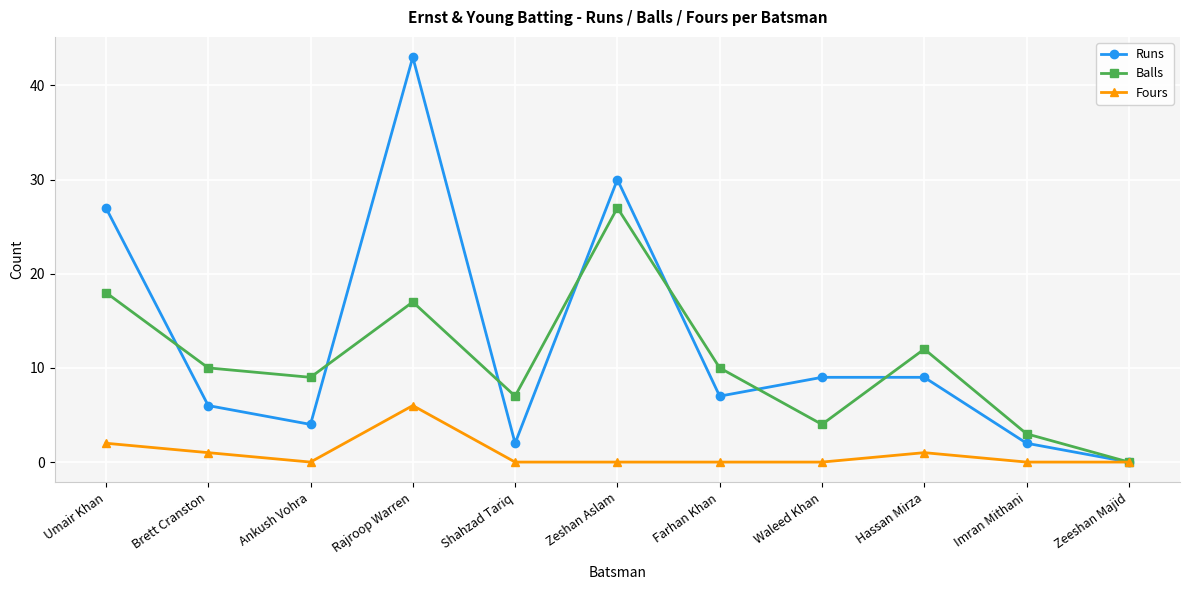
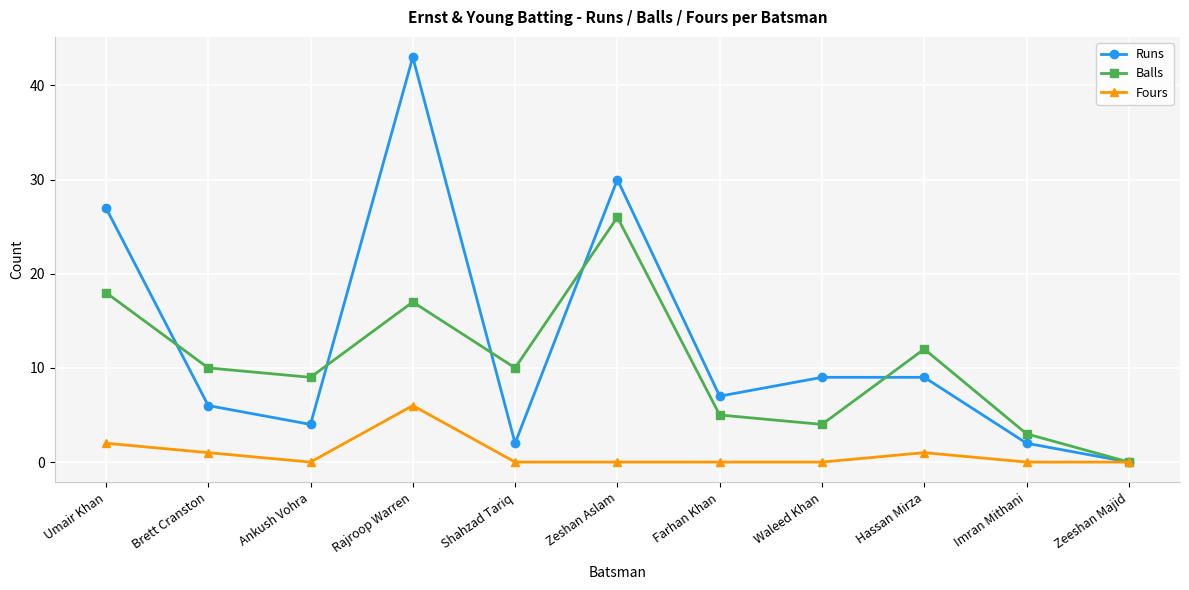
  {
    "Runs": {
      "Umair Khan": 27,
      "Brett Cranston": 6,
      "Ankush Vohra": 4,
      "Rajroop Warren": 43,
      "Shahzad Tariq": 2,
      "Zeshan Aslam": 30,
      "Farhan Khan": 7,
      "Waleed Khan": 9,
      "Hassan Mirza": 9,
      "Imran Mithani": 2
    },
    "Balls": {
      "Umair Khan": 18,
      "Brett Cranston": 10,
      "Ankush Vohra": 9,
      "Rajroop Warren": 17,
-     "Shahzad Tariq": 7,
-     "Zeshan Aslam": 27,
-     "Farhan Khan": 10,
+     "Shahzad Tariq": 10,
+     "Zeshan Aslam": 26,
+     "Farhan Khan": 5,
      "Waleed Khan": 4,
      "Hassan Mirza": 12,
      "Imran Mithani": 3
    },
    "Fours": {
      "Umair Khan": 2,
      "Brett Cranston": 1,
      "Ankush Vohra": 0,
      "Rajroop Warren": 6,
      "Shahzad Tariq": 0,
      "Zeshan Aslam": 0,
      "Farhan Khan": 0,
      "Waleed Khan": 0,
      "Hassan Mirza": 1,
      "Imran Mithani": 0
    }
  }
